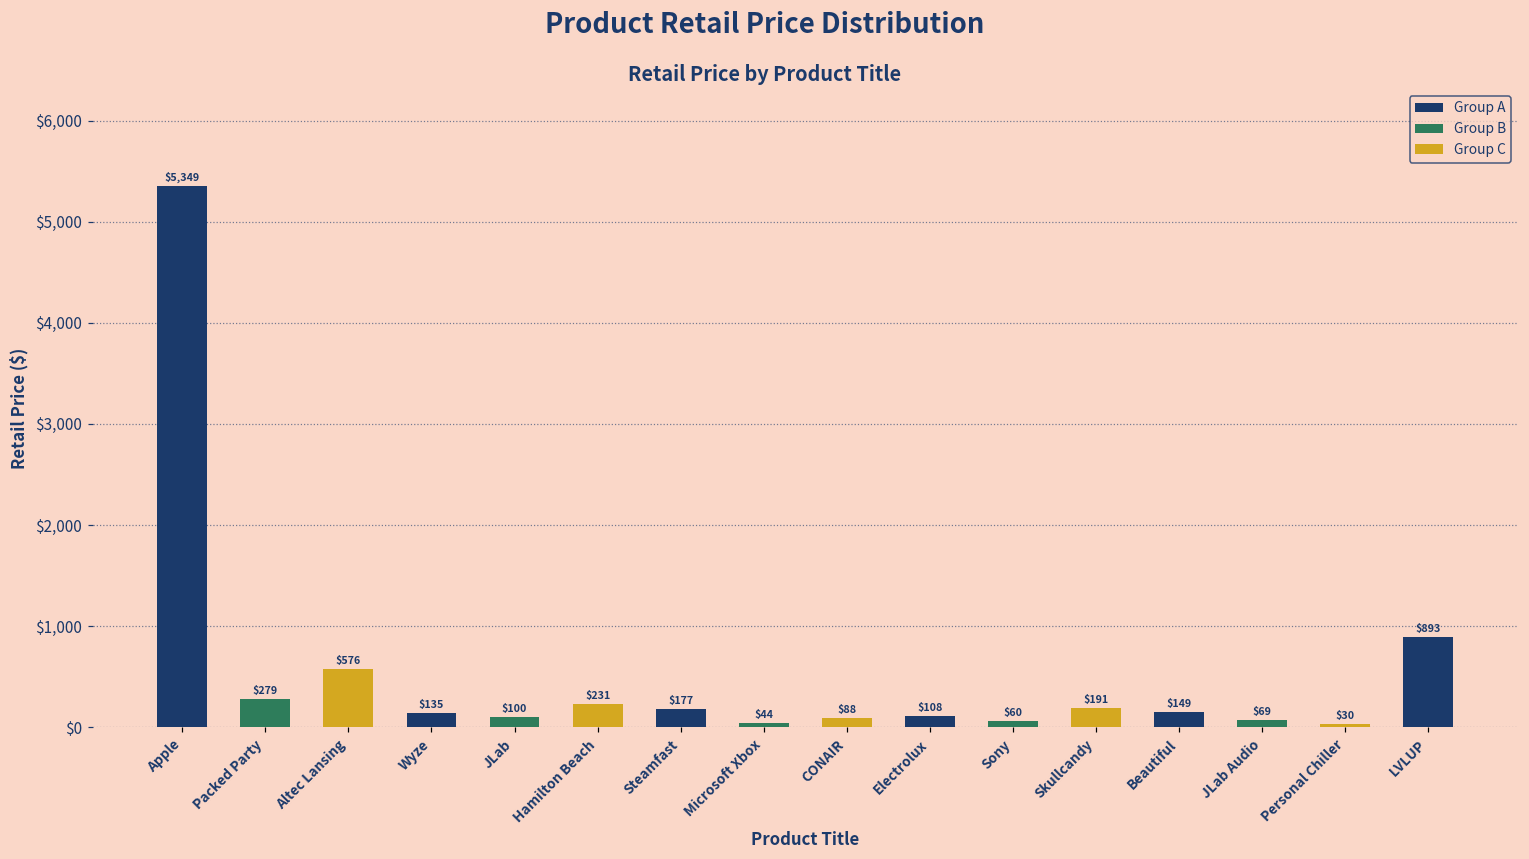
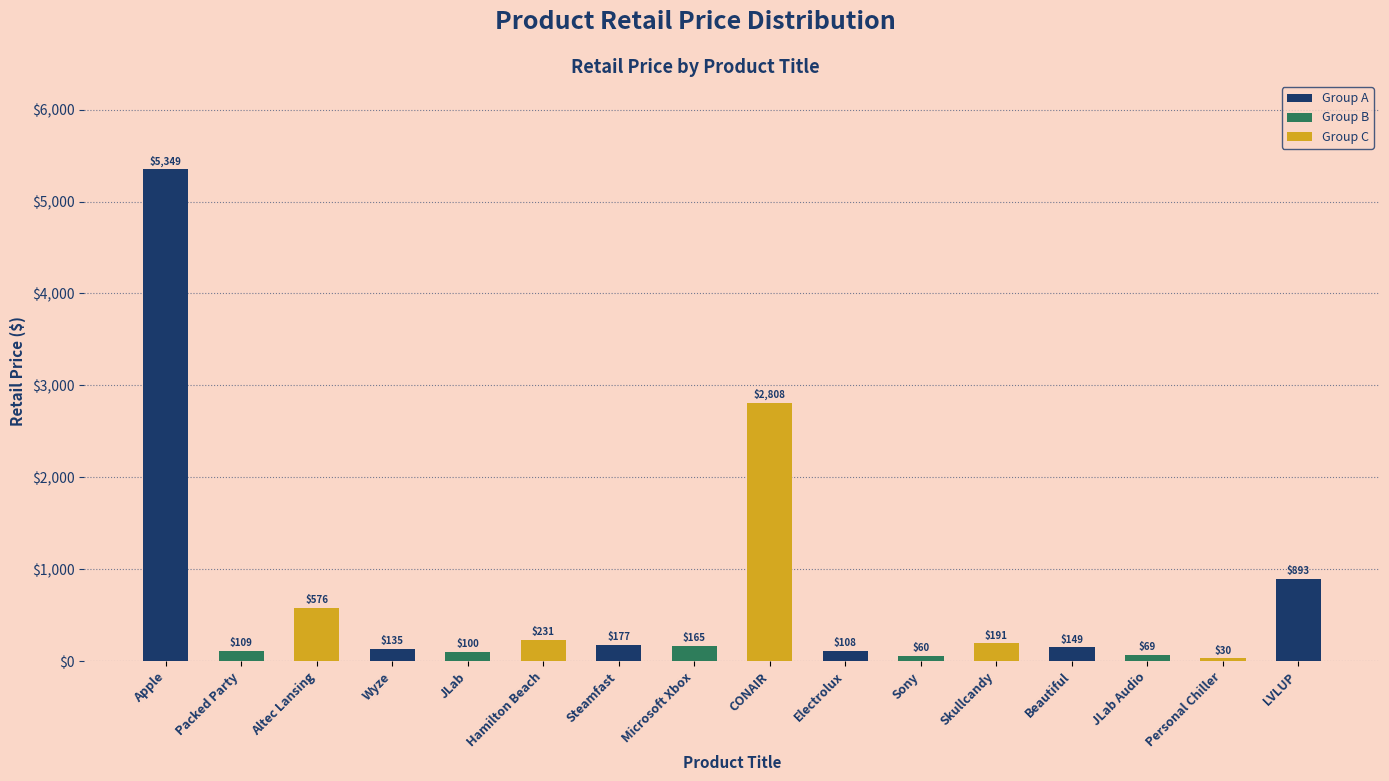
  {
    "Apple": "$5,349",
-   "Packed Party": "$279",
+   "Packed Party": "$109",
    "Altec Lansing": "$576",
    "Wyze": "$135",
    "JLab": "$100",
    "Hamilton Beach": "$231",
    "Steamfast": "$177",
-   "Microsoft Xbox": "$44",
-   "CONAIR": "$88",
+   "Microsoft Xbox": "$165",
+   "CONAIR": "$2,808",
    "Electrolux": "$108",
    "Sony": "$60",
    "Skullcandy": "$191",
    "Beautiful": "$149",
    "JLab Audio": "$69",
    "Personal Chiller": "$30",
    "LVLUP": "$893"
  }
